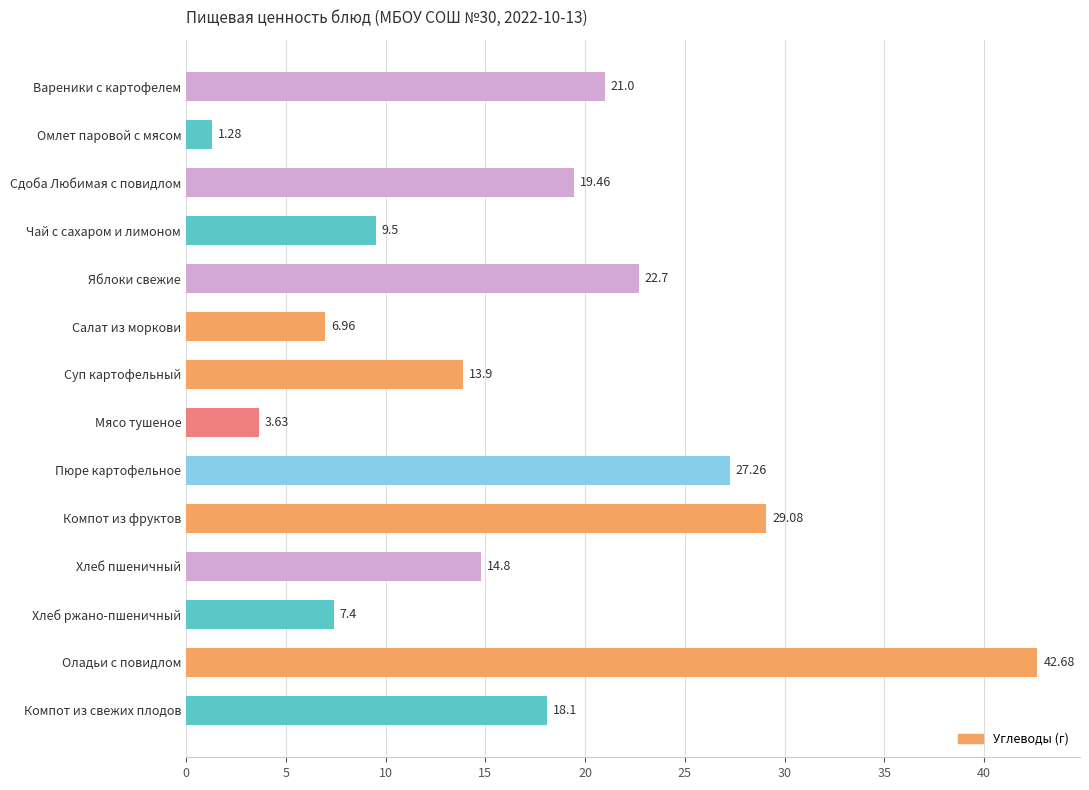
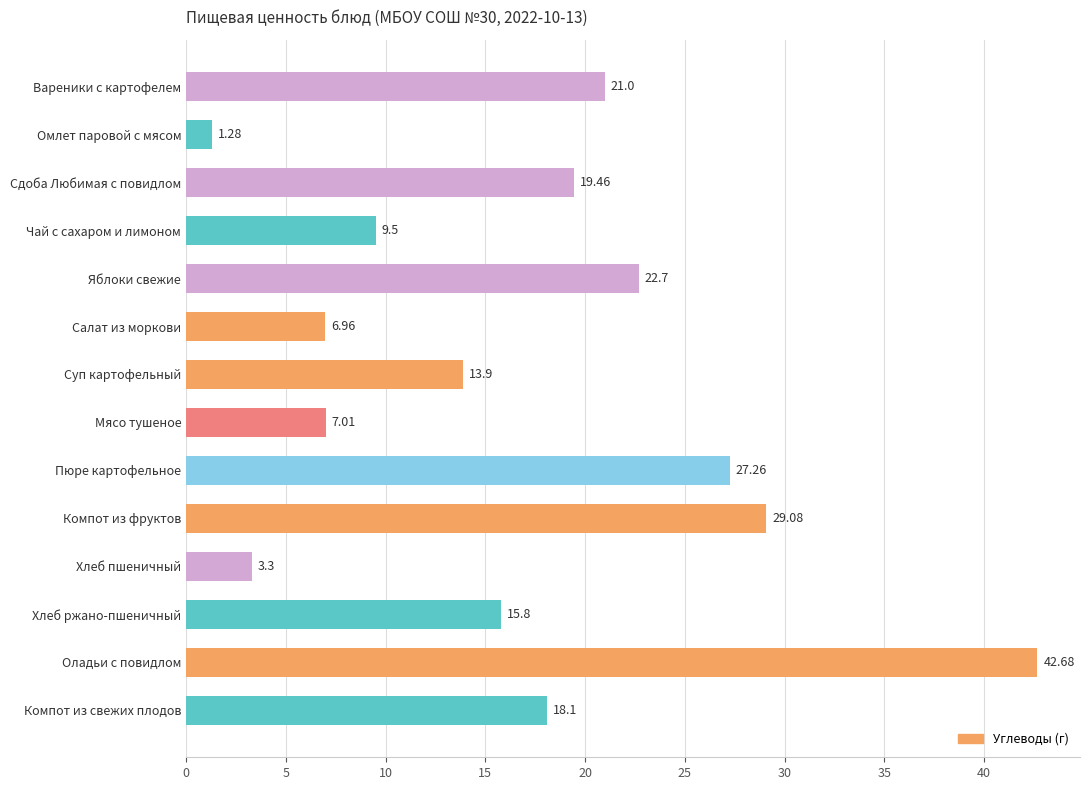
  {
    "Вареники с картофелем": 21.0,
    "Омлет паровой с мясом": 1.28,
    "Сдоба Любимая с повидлом": 19.46,
    "Чай с сахаром и лимоном": 9.5,
    "Яблоки свежие": 22.7,
    "Салат из моркови": 6.96,
    "Суп картофельный": 13.9,
-   "Мясо тушеное": 3.63,
+   "Мясо тушеное": 7.01,
    "Пюре картофельное": 27.26,
    "Компот из фруктов": 29.08,
-   "Хлеб пшеничный": 14.8,
-   "Хлеб ржано-пшеничный": 7.4,
+   "Хлеб пшеничный": 3.3,
+   "Хлеб ржано-пшеничный": 15.8,
    "Оладьи с повидлом": 42.68,
    "Компот из свежих плодов": 18.1
  }
